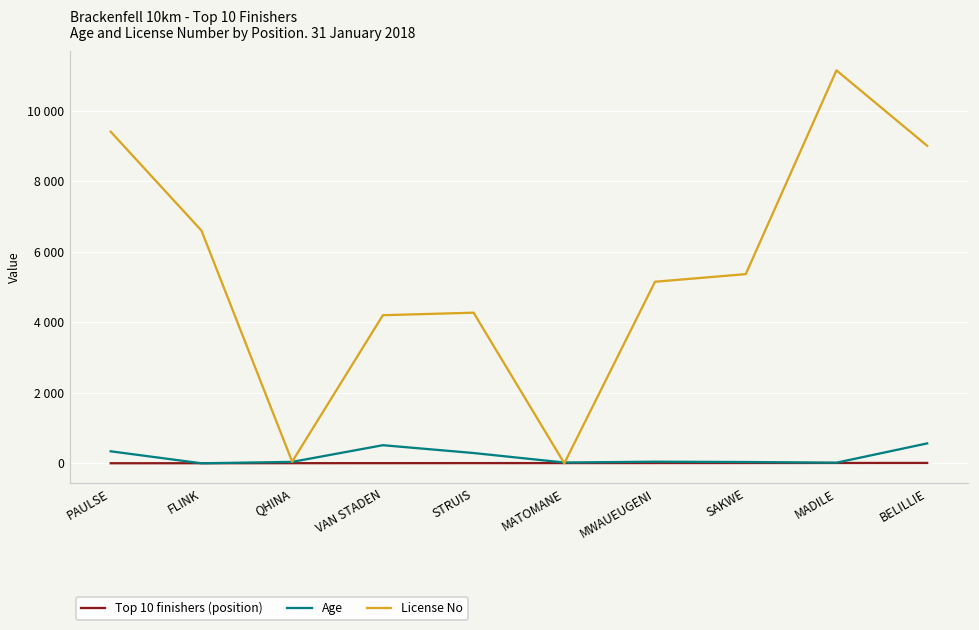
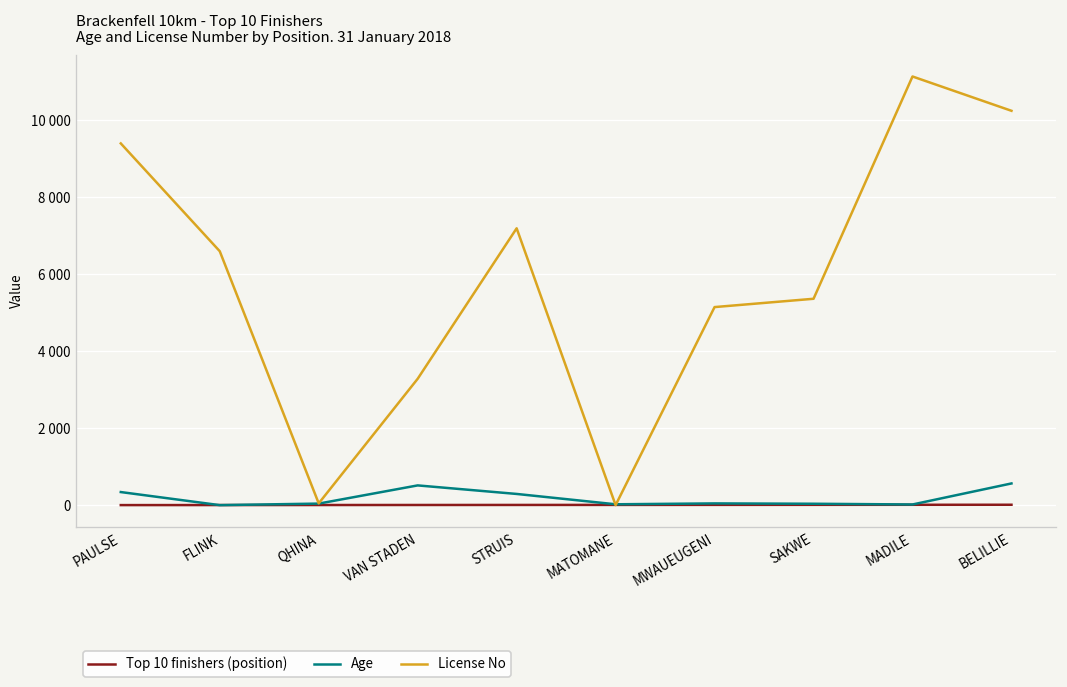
  {
    "Top 10 finishers (position)": {
      "PAULSE": 0,
      "VAN STADEN": 0,
      "STRUIS": 0,
      "BELILLIE": 0
    },
    "Age": {
      "PAULSE": 300,
      "VAN STADEN": 500,
      "STRUIS": 300,
      "BELILLIE": 600
    },
    "License No": {
      "PAULSE": 9400,
      "FLINK": 6600,
-     "VAN STADEN": 4200,
-     "STRUIS": 4300,
+     "VAN STADEN": 3300,
+     "STRUIS": 7200,
      "MWAUEUGENI": 5100,
      "SAKWE": 5400,
      "MADILE": 11100,
-     "BELILLIE": 9000
+     "BELILLIE": 10300
    }
  }
